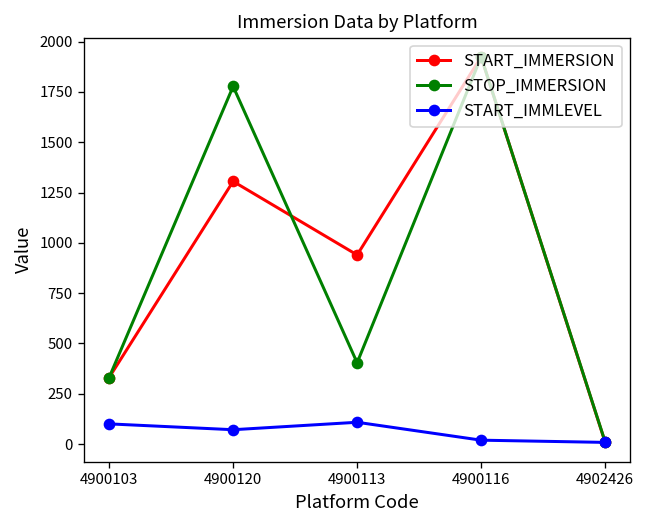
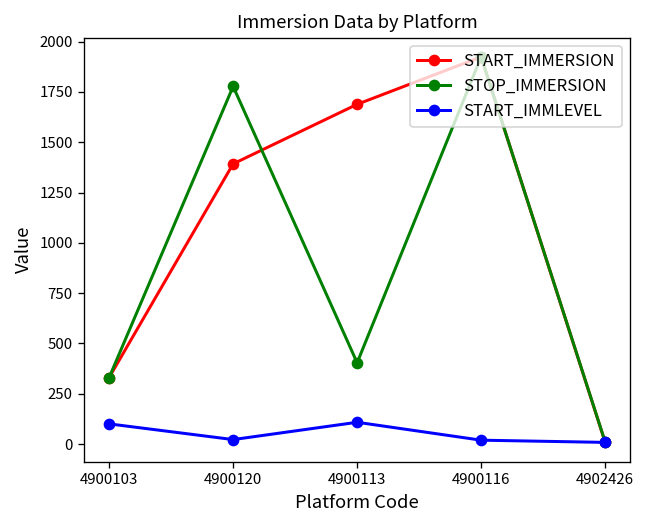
  {
    "START_IMMERSION": {
-     "4900120": 1310,
-     "4900113": 940
+     "4900120": 1390,
+     "4900113": 1690
    },
    "STOP_IMMERSION": {
      "4900120": 1780,
      "4900113": 400
    },
    "START_IMMLEVEL": {
      "4900103": 100,
-     "4900120": 70,
+     "4900120": 20,
      "4900113": 110,
      "4900116": 20
    }
  }
